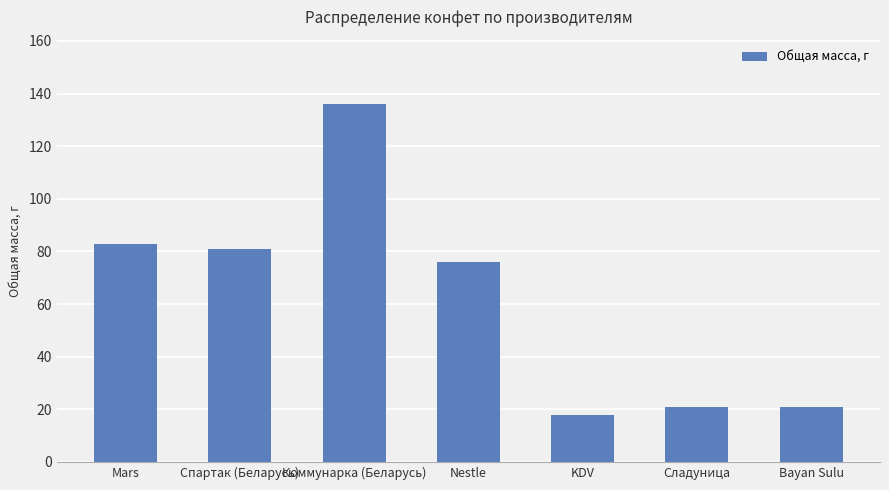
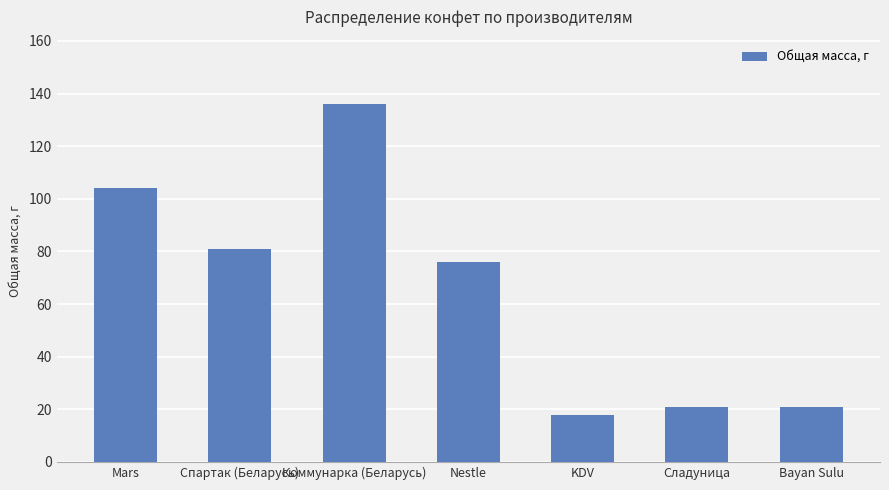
  {
-   "Mars": 83,
+   "Mars": 104,
    "Спартак (Беларусь)": 81,
    "Коммунарка (Беларусь)": 136,
    "Nestle": 76,
    "KDV": 18,
    "Сладуница": 21,
    "Bayan Sulu": 21
  }
